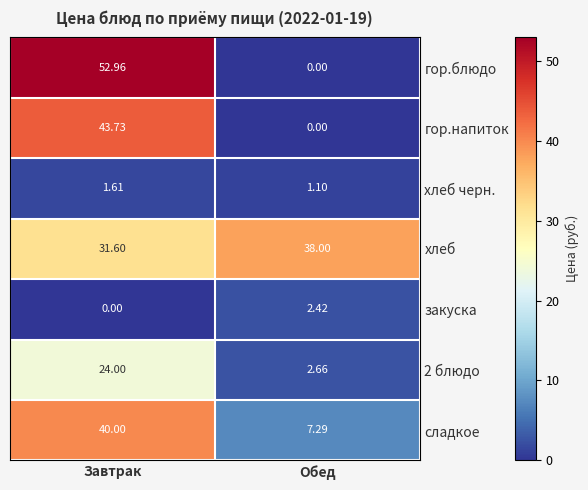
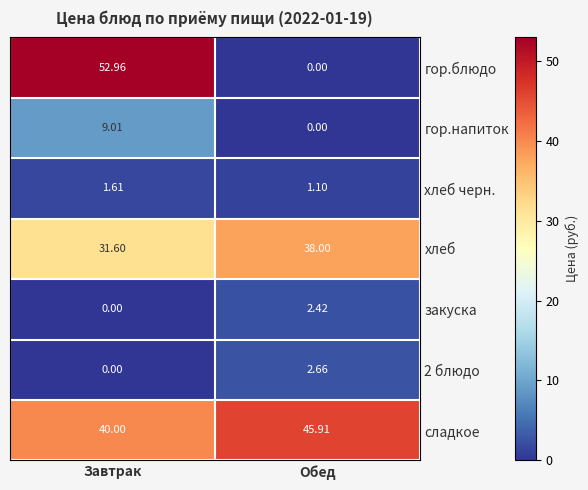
  {
    "гор.блюдо": {
      "Завтрак": 52.96,
      "Обед": 0.00
    },
    "гор.напиток": {
-     "Завтрак": 43.73,
+     "Завтрак": 9.01,
      "Обед": 0.00
    },
    "хлеб черн.": {
      "Завтрак": 1.61,
      "Обед": 1.10
    },
    "хлеб": {
      "Завтрак": 31.60,
      "Обед": 38.00
    },
    "закуска": {
      "Завтрак": 0.00,
      "Обед": 2.42
    },
    "2 блюдо": {
-     "Завтрак": 24.00,
+     "Завтрак": 0.00,
      "Обед": 2.66
    },
    "сладкое": {
      "Завтрак": 40.00,
-     "Обед": 7.29
+     "Обед": 45.91
    }
  }
